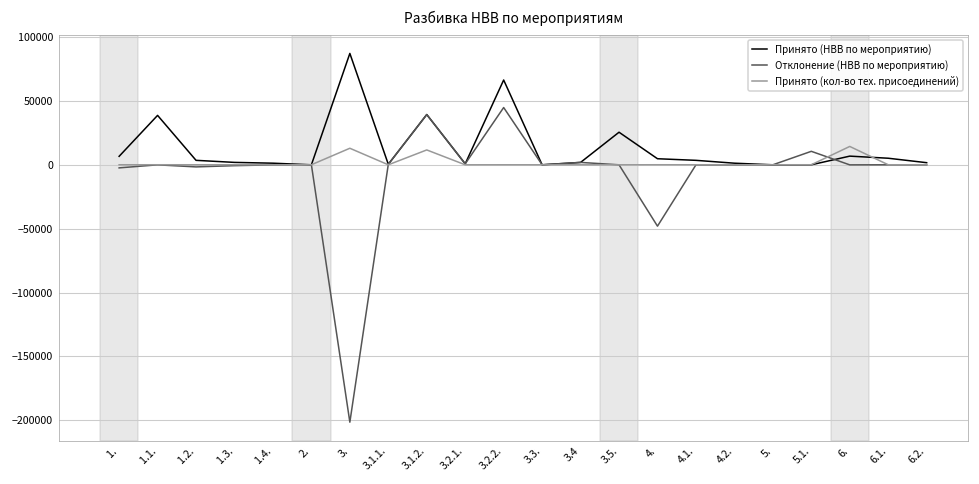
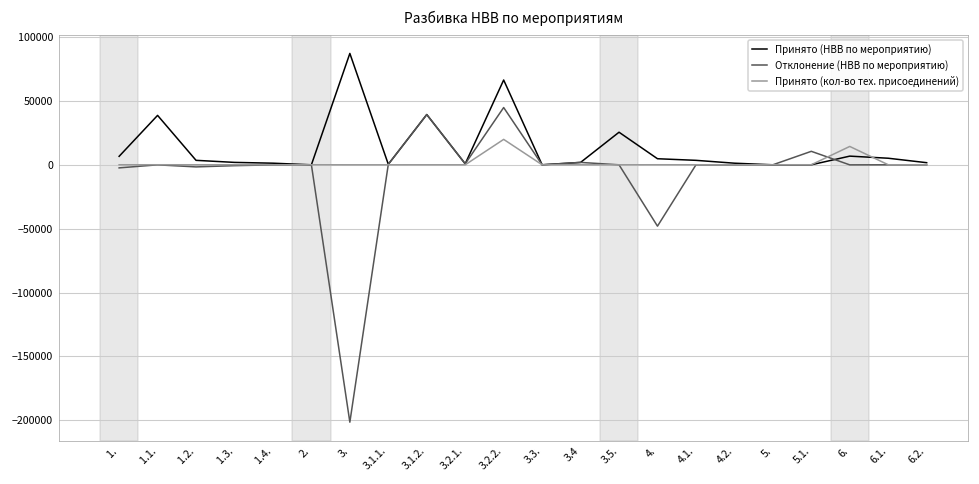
  {
    "Принято (НВВ по мероприятию)": {
      "1.": 7000,
      "1.1.": 39000,
      "1.2.": 3000,
      "3.": 87000,
      "3.2.2.": 66000,
      "3.5.": 26000,
      "4.": 5000,
      "4.1.": 3000,
      "6.": 7000,
      "6.1.": 5000
    },
    "Отклонение (НВВ по мероприятию)": {
      "1.": -2000,
      "3.": -202000,
      "3.2.2.": 45000,
      "4.": -48000,
      "5.1.": 11000,
      "6.": 0
    },
    "Принято (кол-во тех. присоединений)": {
      "1.": 0,
-     "3.": 13000,
-     "3.1.2.": 12000,
-     "3.2.2.": 0,
+     "3.": 0,
+     "3.1.2.": 0,
+     "3.2.2.": 20000,
      "4.": 0,
      "6.": 14000
    }
  }
